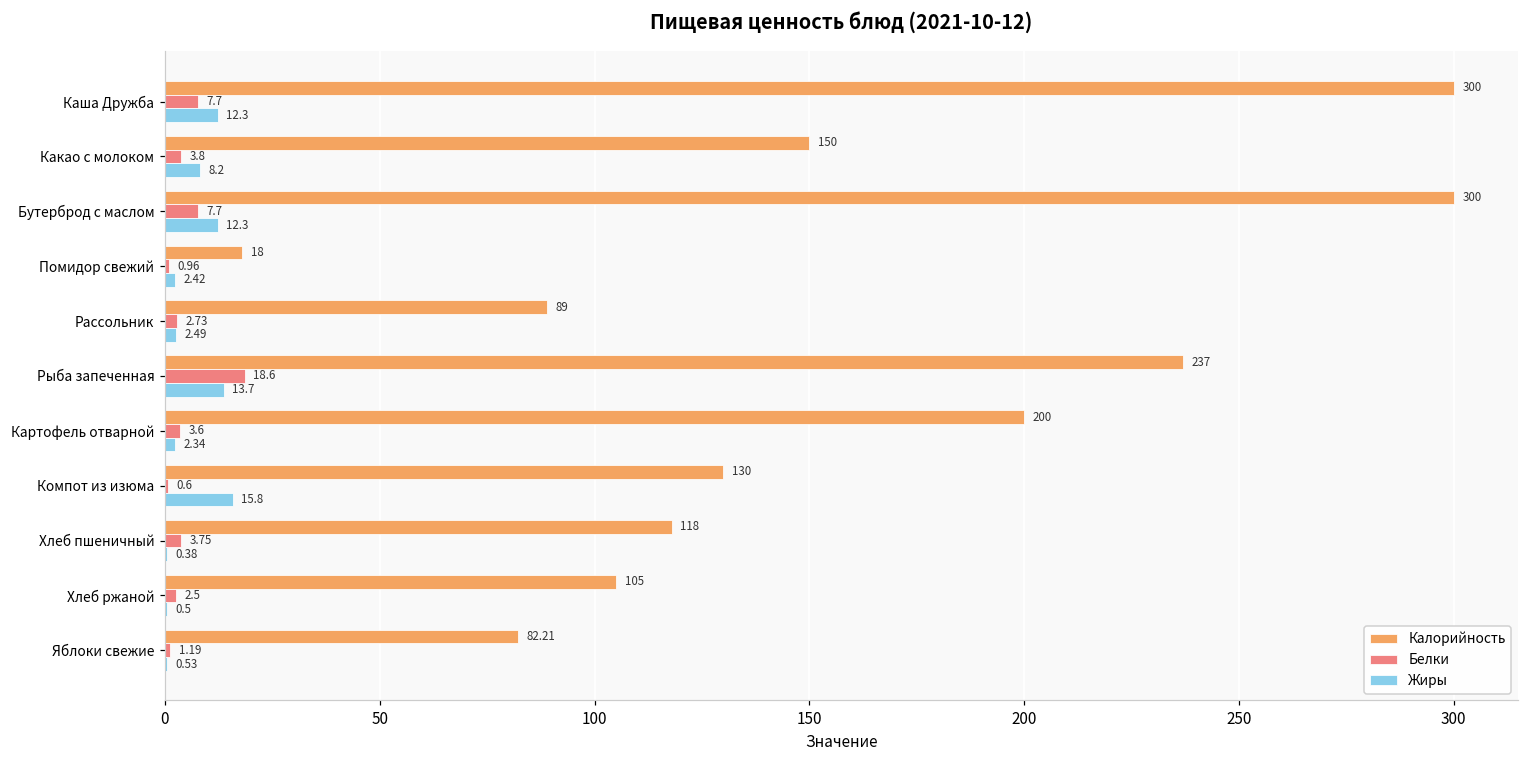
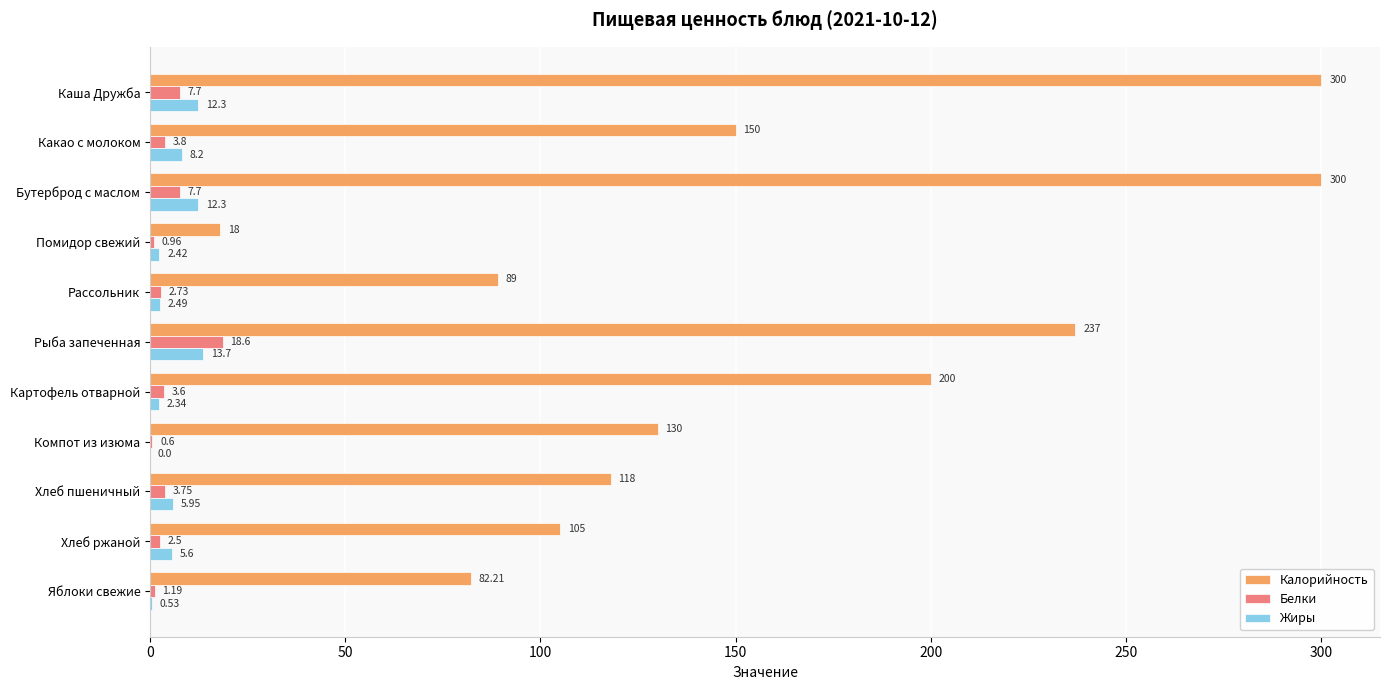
  {
    "Жиры": {
      "Каша Дружба": 12.3,
      "Какао с молоком": 8.2,
      "Бутерброд с маслом": 12.3,
      "Помидор свежий": 2.42,
      "Рассольник": 2.49,
      "Рыба запеченная": 13.7,
      "Картофель отварной": 2.34,
-     "Компот из изюма": 15.8,
-     "Хлеб пшеничный": 0.38,
-     "Хлеб ржаной": 0.5,
+     "Компот из изюма": 0.0,
+     "Хлеб пшеничный": 5.95,
+     "Хлеб ржаной": 5.6,
      "Яблоки свежие": 0.53
    }
  }
